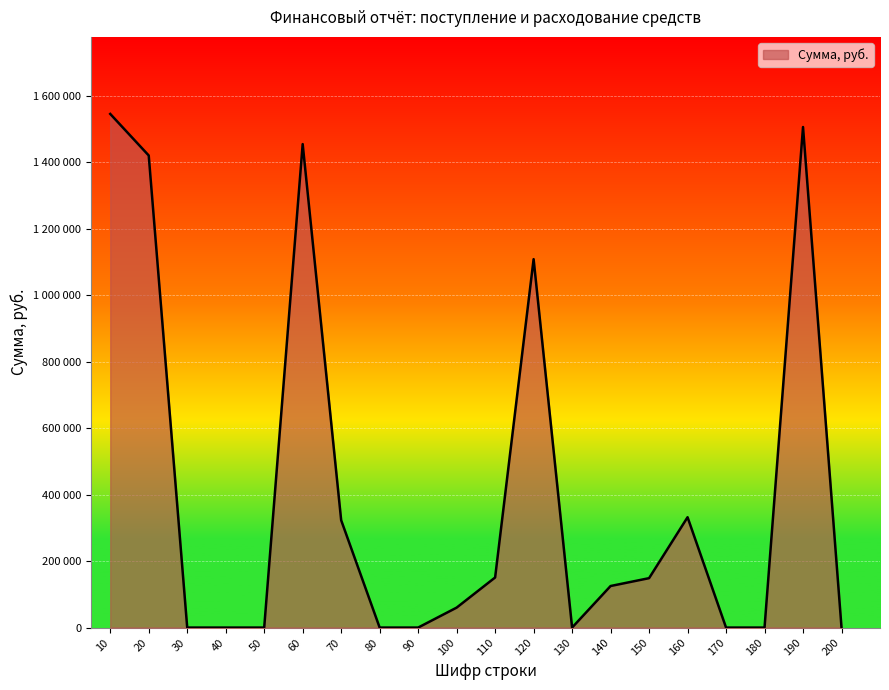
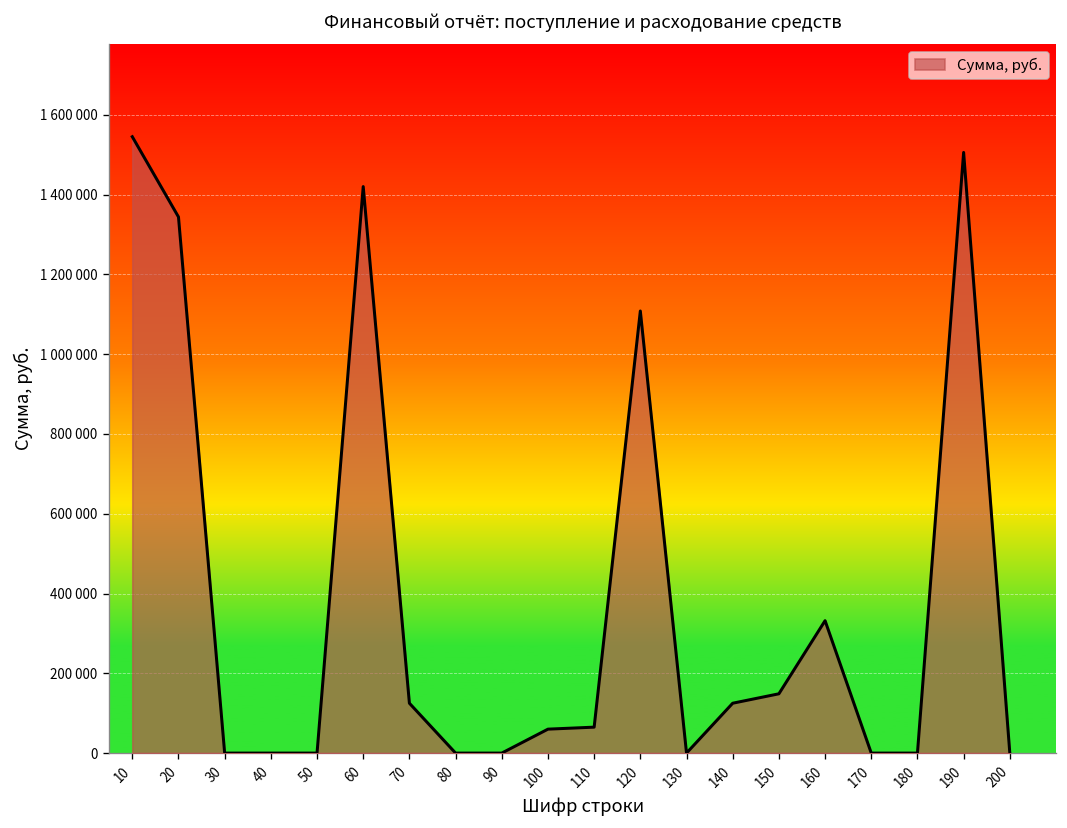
  {
    "10": 1550000,
-   "20": 1420000,
+   "20": 1340000,
    "30": 0,
    "40": 0,
    "50": 0,
-   "60": 1450000,
-   "70": 320000,
+   "60": 1420000,
+   "70": 130000,
    "80": 0,
    "90": 0,
    "100": 60000,
-   "110": 150000,
+   "110": 70000,
    "120": 1110000,
    "130": 0,
    "140": 130000,
    "150": 150000,
    "160": 330000,
    "170": 0,
    "180": 0,
    "190": 1510000,
    "200": 0
  }
